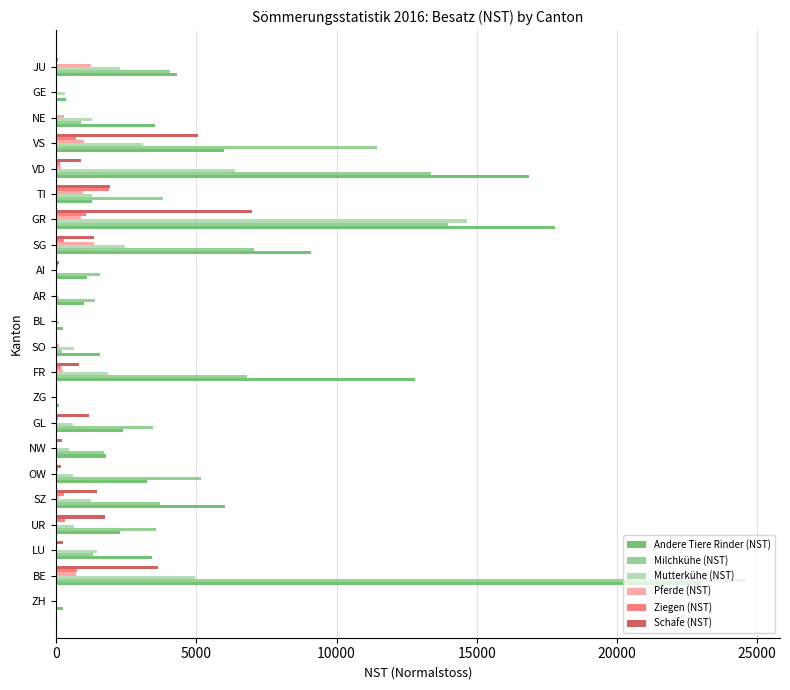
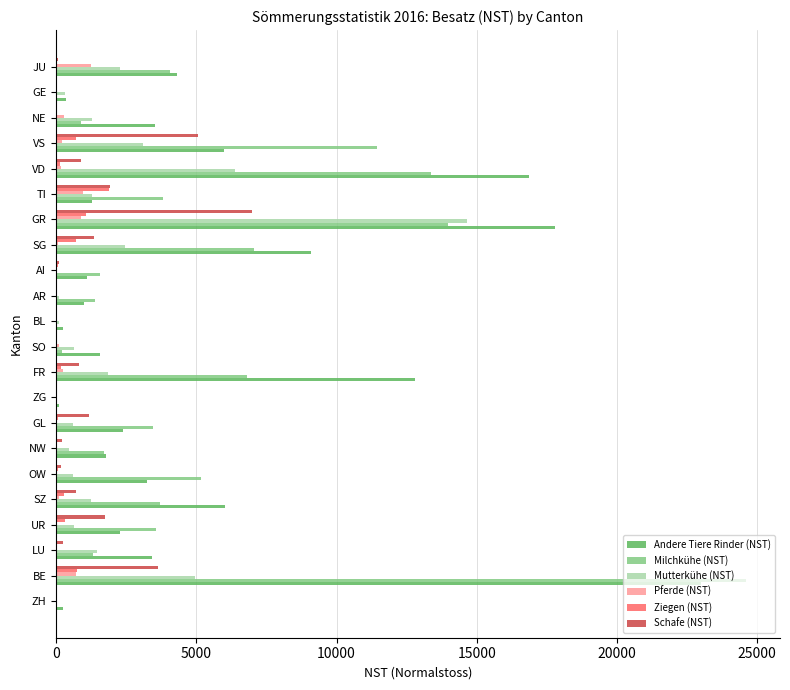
  {
    "Pferde (NST)": {
      "JU": 1200,
      "GE": 0,
      "NE": 300,
-     "VS": 1000,
+     "VS": 200,
      "VD": 200,
      "TI": 1000,
      "GR": 900,
-     "SG": 1300,
+     "SG": 100,
      "BL": 0,
      "SO": 100,
      "FR": 200,
      "SZ": 100,
      "BE": 700,
      "ZH": 0
    },
    "Ziegen (NST)": {
      "GE": 0,
      "VS": 700,
      "VD": 100,
      "TI": 1900,
      "GR": 1000,
-     "SG": 300,
+     "SG": 700,
      "BL": 0,
      "FR": 200,
      "ZG": 0,
      "SZ": 300,
      "UR": 300,
      "BE": 800,
      "ZH": 0
    },
    "Schafe (NST)": {
      "GE": 0,
      "VS": 5100,
      "VD": 900,
      "TI": 1900,
      "GR": 7000,
      "SG": 1400,
      "BL": 0,
      "FR": 800,
      "ZG": 0,
      "GL": 1200,
      "NW": 200,
      "OW": 200,
-     "SZ": 1500,
+     "SZ": 700,
      "UR": 1800,
      "LU": 300,
      "BE": 3600,
      "ZH": 0
    }
  }
